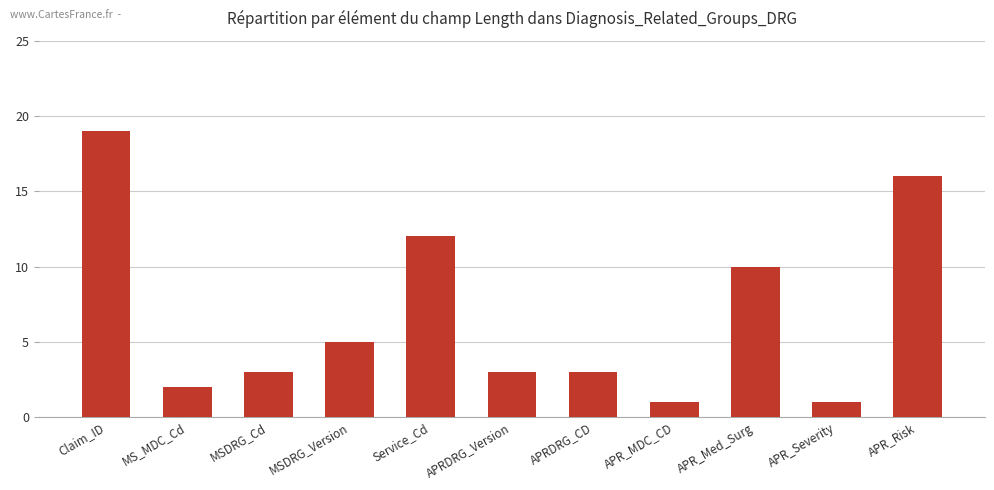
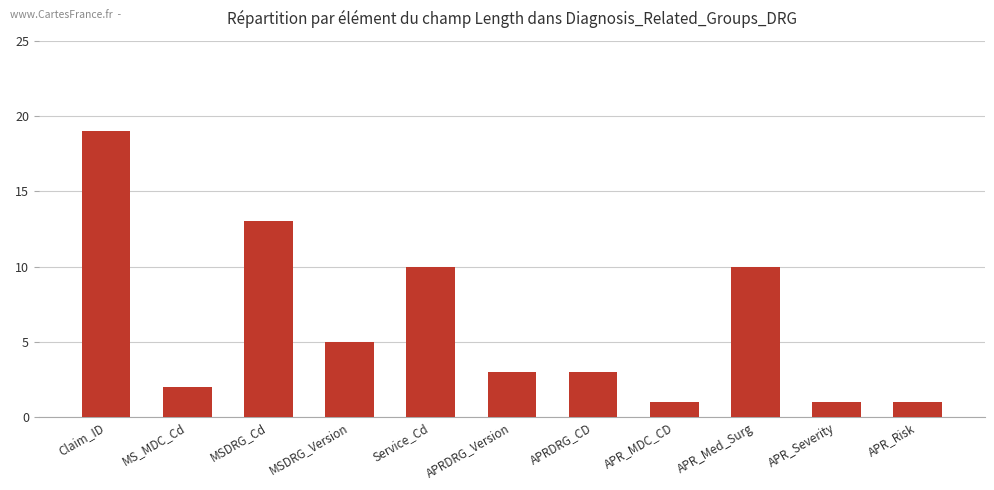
  {
    "Claim_ID": 19,
    "MS_MDC_Cd": 2,
-   "MSDRG_Cd": 3,
+   "MSDRG_Cd": 13,
    "MSDRG_Version": 5,
-   "Service_Cd": 12,
+   "Service_Cd": 10,
    "APRDRG_Version": 3,
    "APRDRG_CD": 3,
    "APR_MDC_CD": 1,
    "APR_Med_Surg": 10,
    "APR_Severity": 1,
-   "APR_Risk": 16
+   "APR_Risk": 1
  }
